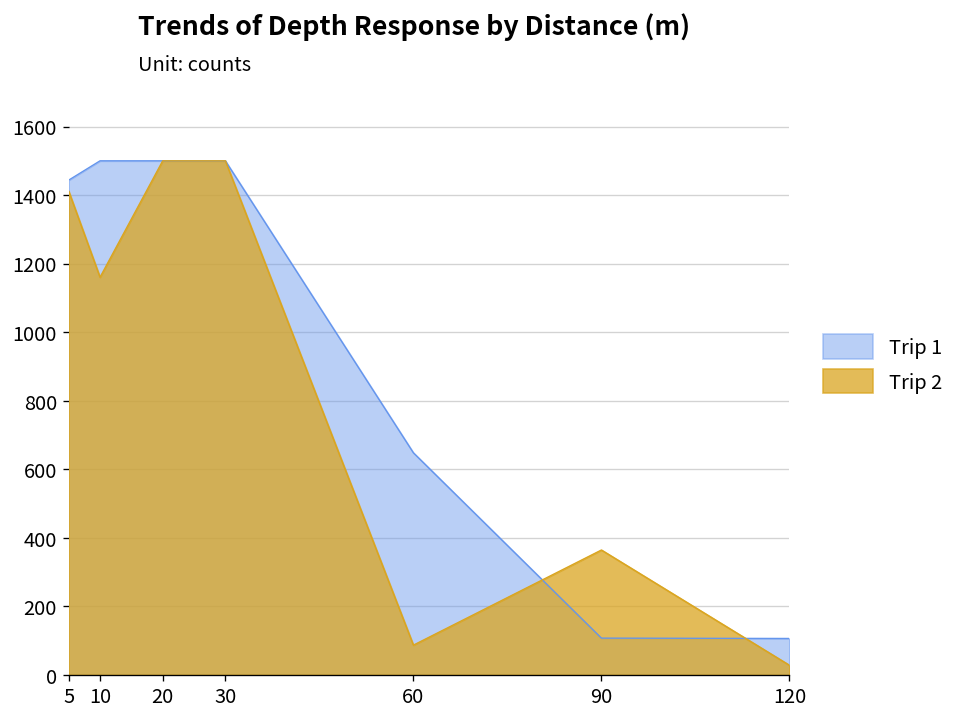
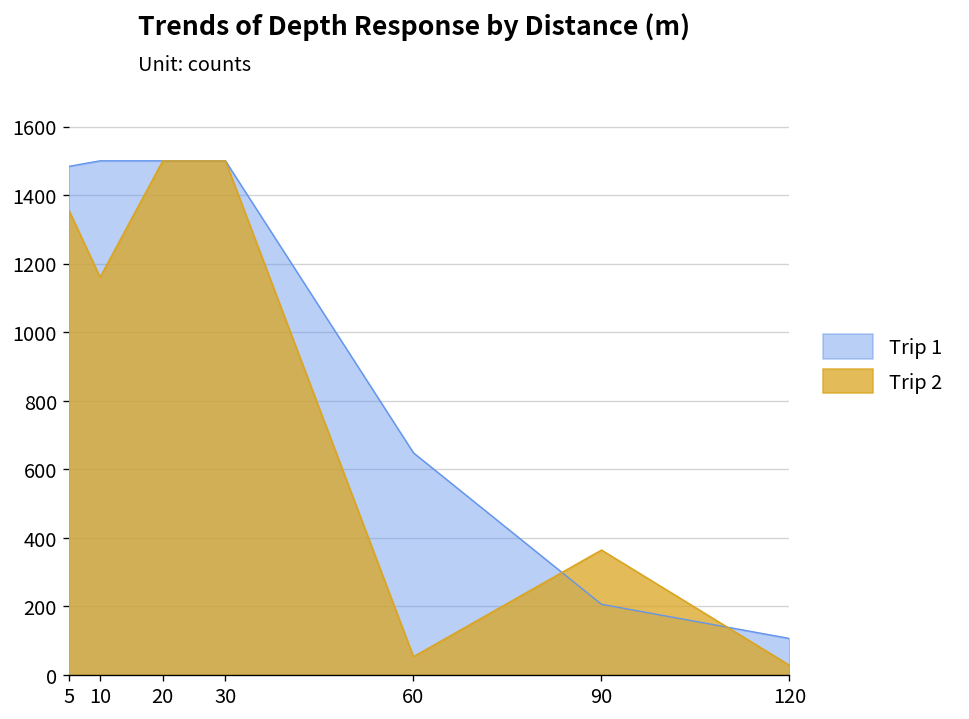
  {
    "Trip 1": {
-     "5": 1440,
+     "5": 1480,
      "10": 1500,
      "60": 650,
-     "90": 110,
+     "90": 210,
      "120": 110
    },
    "Trip 2": {
-     "5": 1410,
+     "5": 1360,
      "10": 1160,
-     "60": 90,
+     "60": 50,
      "90": 360,
      "120": 30
    }
  }
